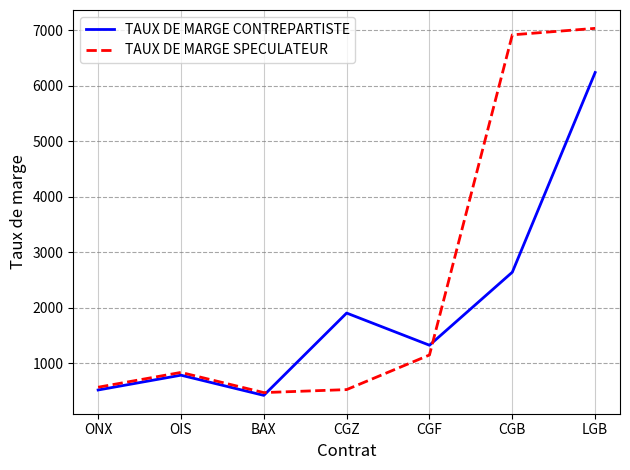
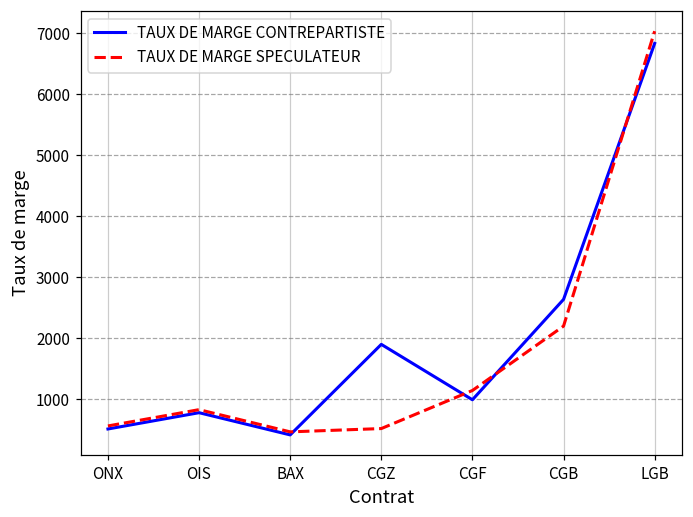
  {
    "TAUX DE MARGE CONTREPARTISTE": {
      "ONX": 500,
      "OIS": 800,
      "BAX": 400,
      "CGZ": 1900,
-     "CGF": 1300,
+     "CGF": 1000,
      "CGB": 2600,
-     "LGB": 6200
+     "LGB": 6800
    },
    "TAUX DE MARGE SPECULATEUR": {
      "ONX": 600,
      "OIS": 800,
      "BAX": 500,
      "CGZ": 500,
      "CGF": 1100,
-     "CGB": 6900,
+     "CGB": 2200,
      "LGB": 7000
    }
  }
